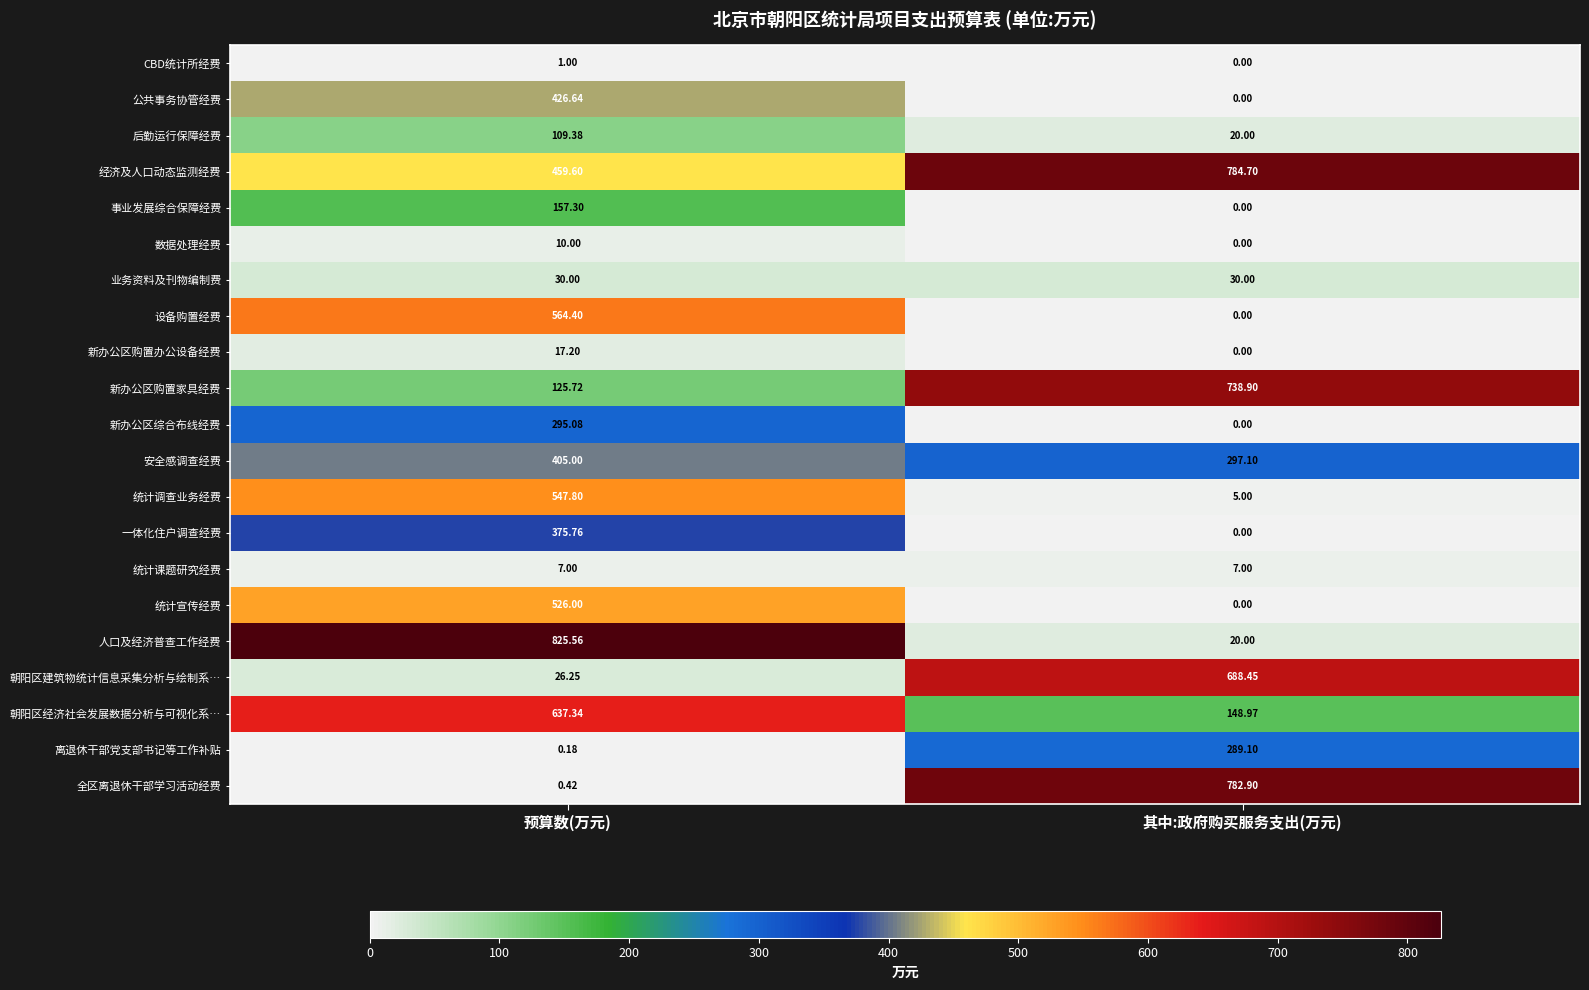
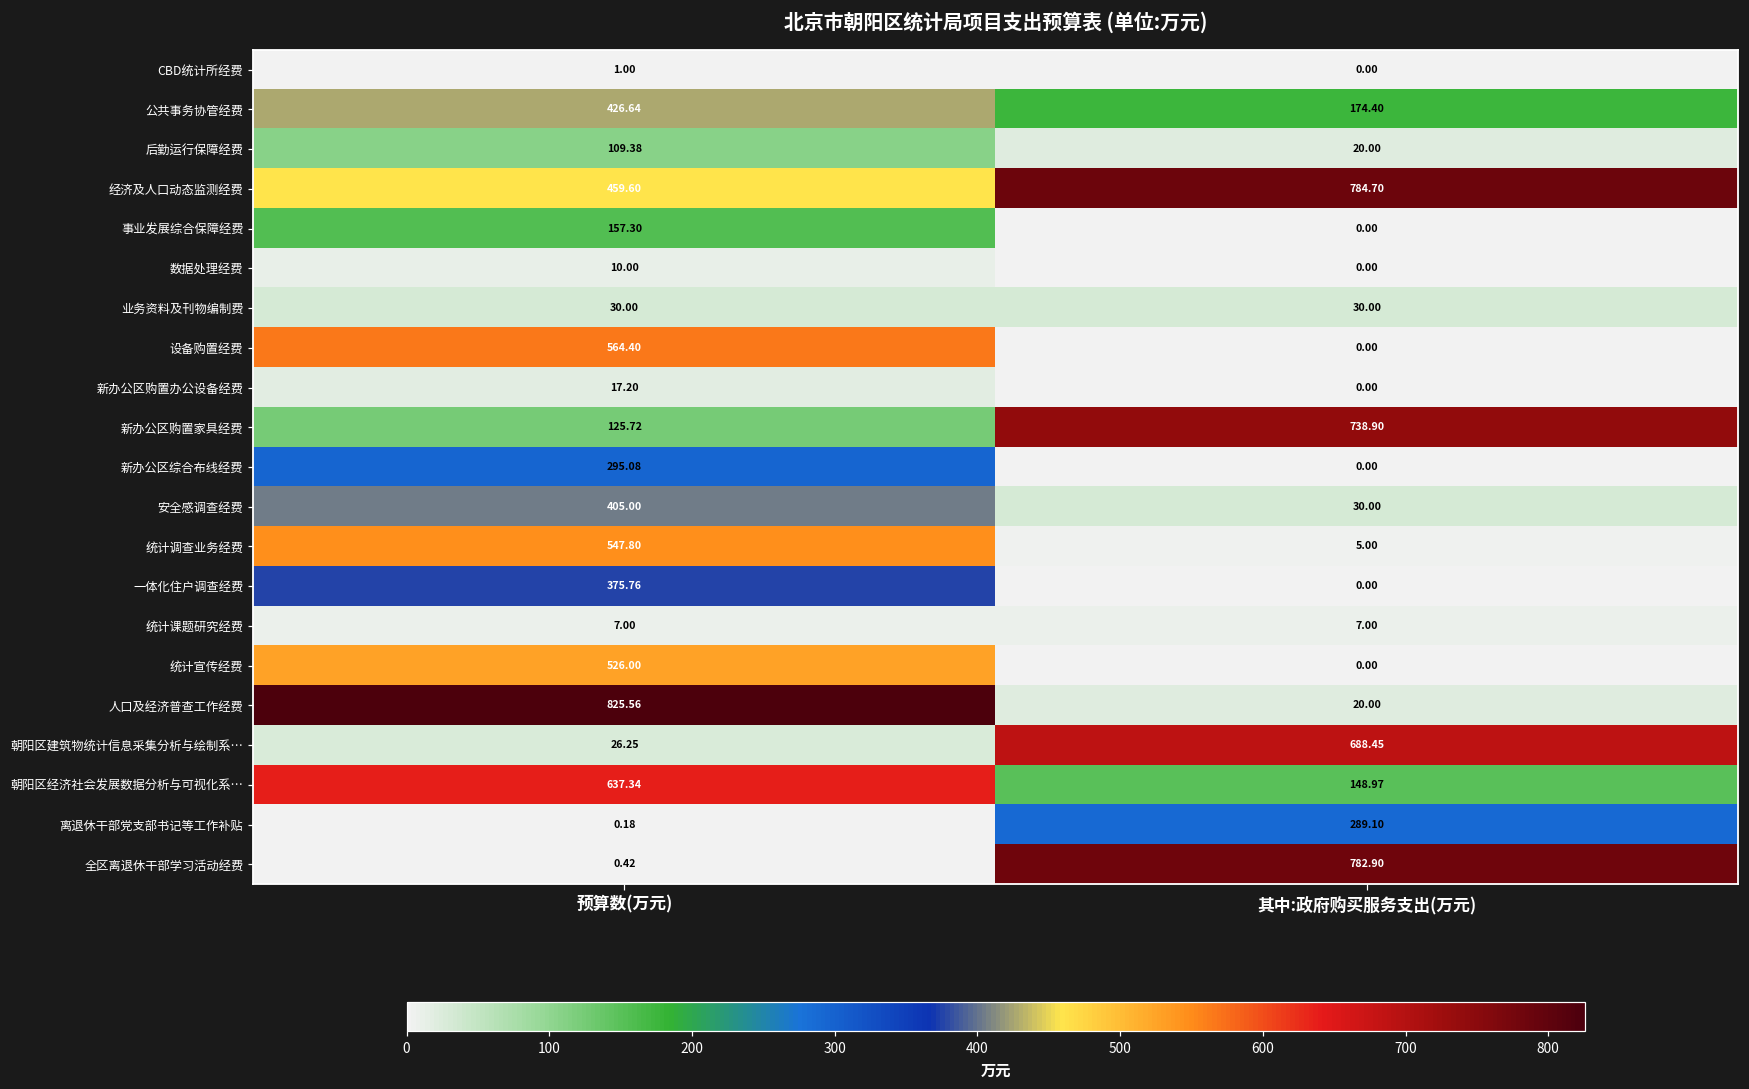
  {
    "CBD统计所经费": {
      "预算数(万元)": 1.00,
      "其中:政府购买服务支出(万元)": 0.00
    },
    "公共事务协管经费": {
      "预算数(万元)": 426.64,
-     "其中:政府购买服务支出(万元)": 0.00
+     "其中:政府购买服务支出(万元)": 174.40
    },
    "后勤运行保障经费": {
      "预算数(万元)": 109.38,
      "其中:政府购买服务支出(万元)": 20.00
    },
    "经济及人口动态监测经费": {
      "预算数(万元)": 459.60,
      "其中:政府购买服务支出(万元)": 784.70
    },
    "事业发展综合保障经费": {
      "预算数(万元)": 157.30,
      "其中:政府购买服务支出(万元)": 0.00
    },
    "数据处理经费": {
      "预算数(万元)": 10.00,
      "其中:政府购买服务支出(万元)": 0.00
    },
    "业务资料及刊物编制费": {
      "预算数(万元)": 30.00,
      "其中:政府购买服务支出(万元)": 30.00
    },
    "设备购置经费": {
      "预算数(万元)": 564.40,
      "其中:政府购买服务支出(万元)": 0.00
    },
    "新办公区购置办公设备经费": {
      "预算数(万元)": 17.20,
      "其中:政府购买服务支出(万元)": 0.00
    },
    "新办公区购置家具经费": {
      "预算数(万元)": 125.72,
      "其中:政府购买服务支出(万元)": 738.90
    },
    "新办公区综合布线经费": {
      "预算数(万元)": 295.08,
      "其中:政府购买服务支出(万元)": 0.00
    },
    "安全感调查经费": {
      "预算数(万元)": 405.00,
-     "其中:政府购买服务支出(万元)": 297.10
+     "其中:政府购买服务支出(万元)": 30.00
    },
    "统计调查业务经费": {
      "预算数(万元)": 547.80,
      "其中:政府购买服务支出(万元)": 5.00
    },
    "一体化住户调查经费": {
      "预算数(万元)": 375.76,
      "其中:政府购买服务支出(万元)": 0.00
    },
    "统计课题研究经费": {
      "预算数(万元)": 7.00,
      "其中:政府购买服务支出(万元)": 7.00
    },
    "统计宣传经费": {
      "预算数(万元)": 526.00,
      "其中:政府购买服务支出(万元)": 0.00
    },
    "人口及经济普查工作经费": {
      "预算数(万元)": 825.56,
      "其中:政府购买服务支出(万元)": 20.00
    },
    "朝阳区建筑物统计信息采集分析与绘制系…": {
      "预算数(万元)": 26.25,
      "其中:政府购买服务支出(万元)": 688.45
    },
    "朝阳区经济社会发展数据分析与可视化系…": {
      "预算数(万元)": 637.34,
      "其中:政府购买服务支出(万元)": 148.97
    },
    "离退休干部党支部书记等工作补贴": {
      "预算数(万元)": 0.18,
      "其中:政府购买服务支出(万元)": 289.10
    },
    "全区离退休干部学习活动经费": {
      "预算数(万元)": 0.42,
      "其中:政府购买服务支出(万元)": 782.90
    }
  }
